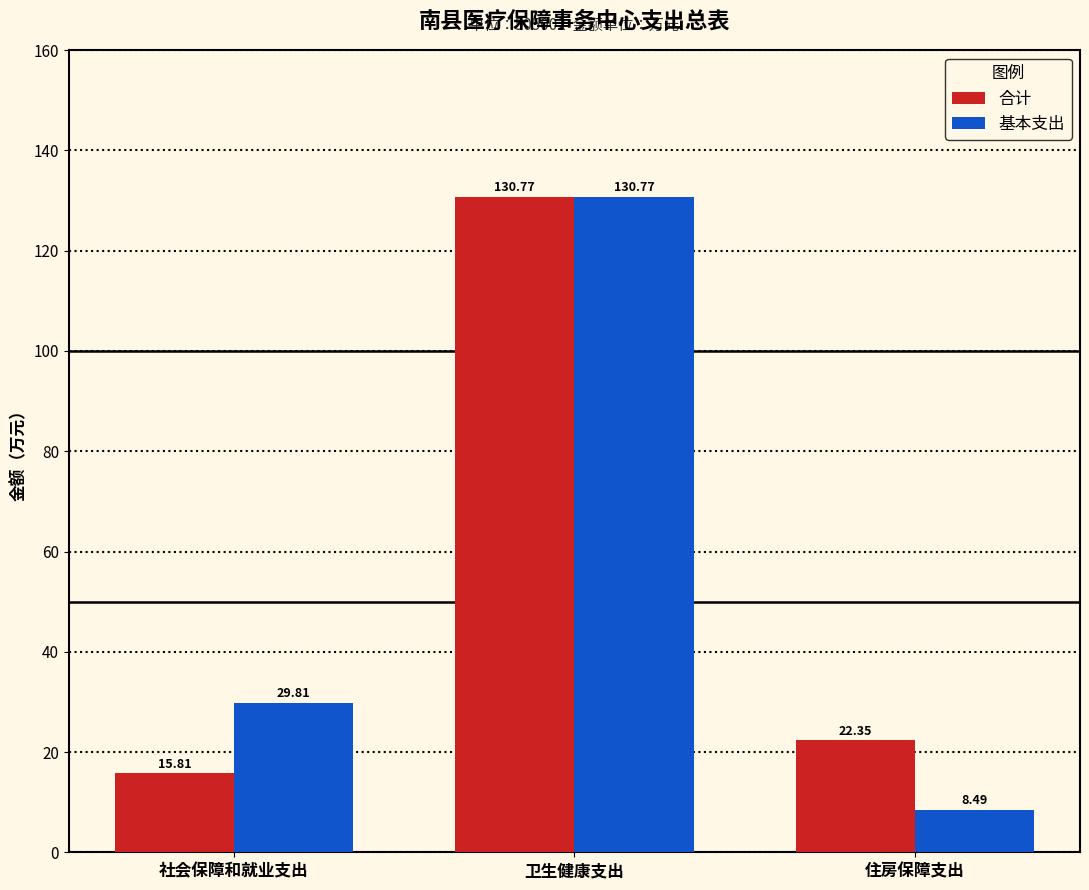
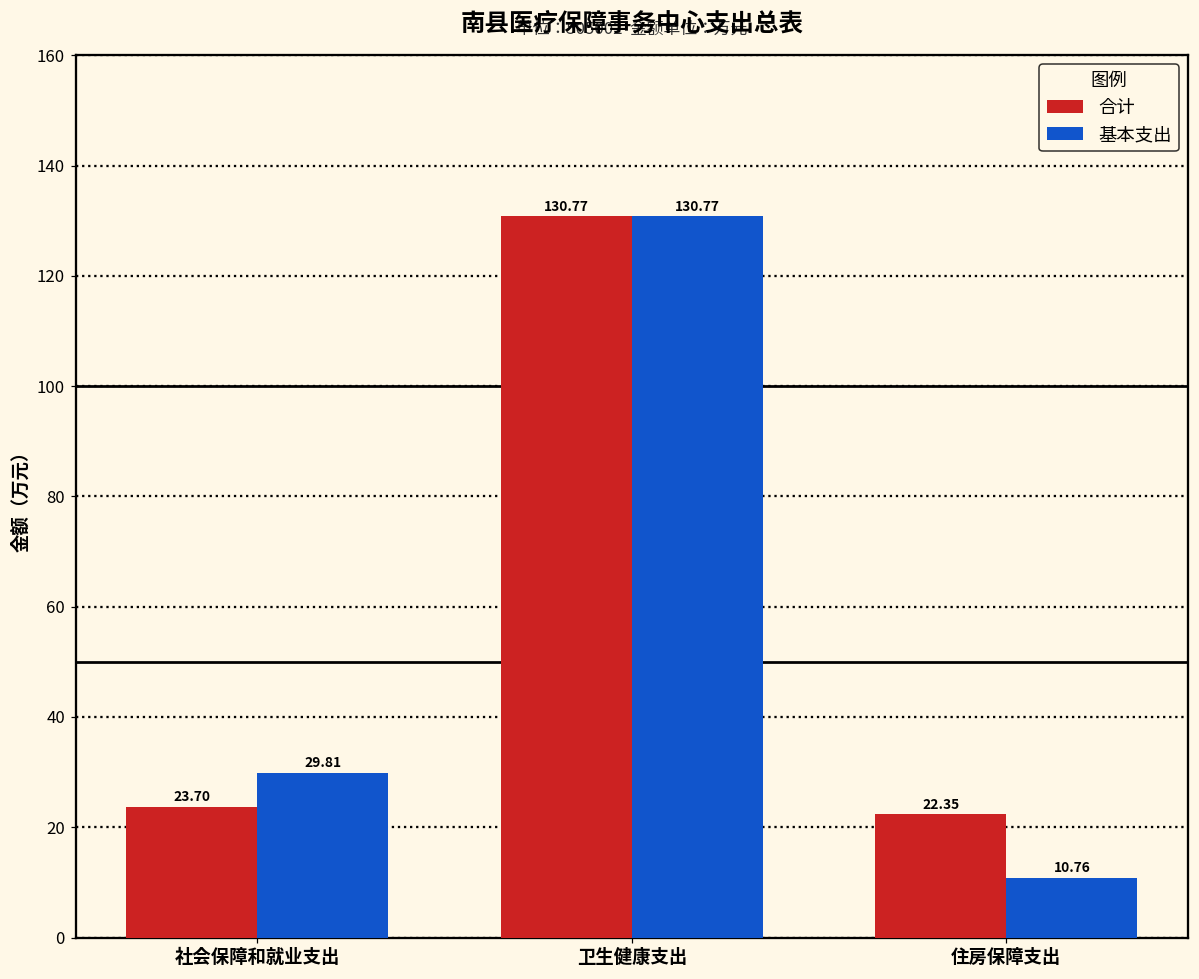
  {
    "合计": {
-     "社会保障和就业支出": 15.81,
+     "社会保障和就业支出": 23.70,
      "卫生健康支出": 130.77,
      "住房保障支出": 22.35
    },
    "基本支出": {
      "社会保障和就业支出": 29.81,
      "卫生健康支出": 130.77,
-     "住房保障支出": 8.49
+     "住房保障支出": 10.76
    }
  }
